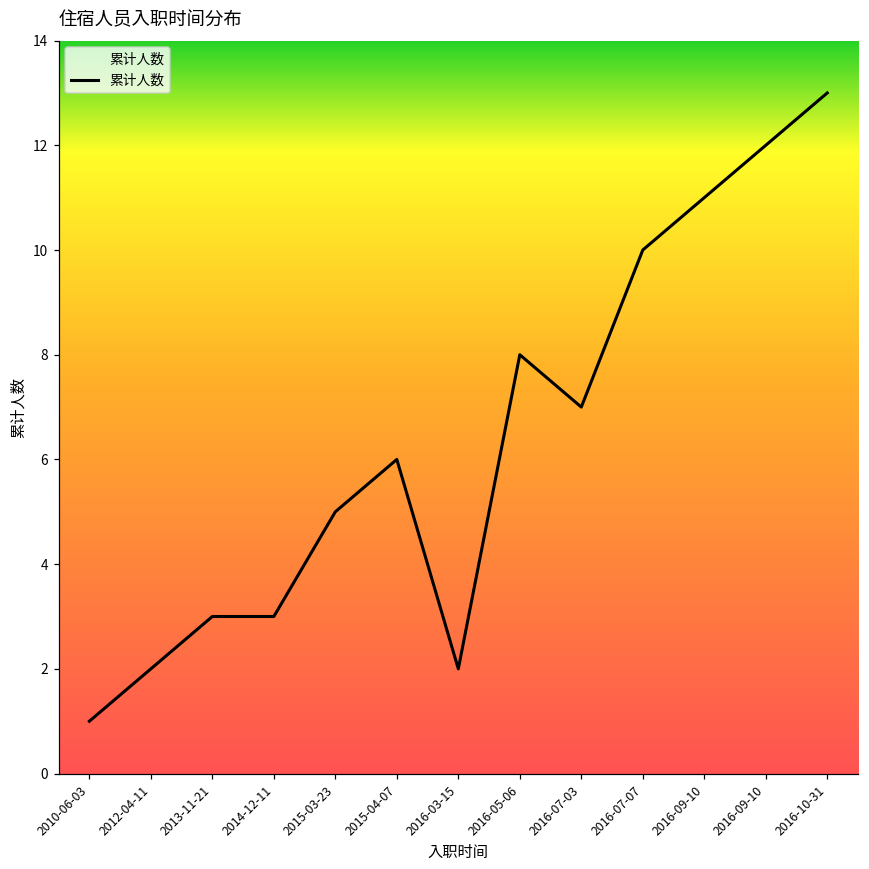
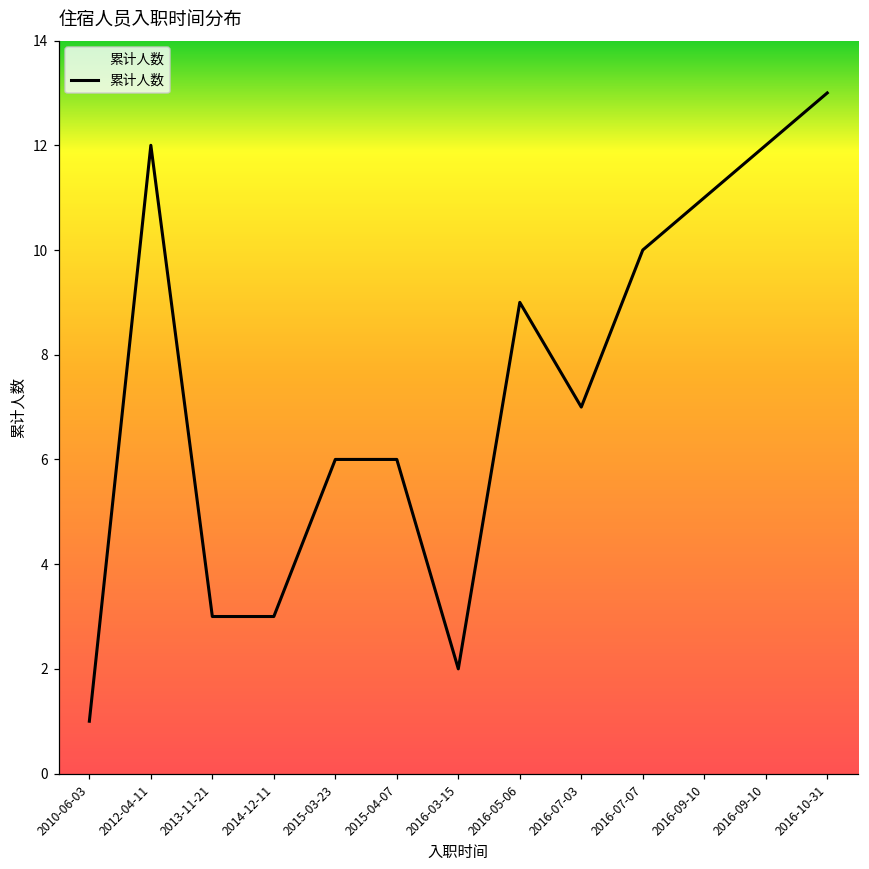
  {
    "2010-06-03": 1,
-   "2012-04-11": 2,
+   "2012-04-11": 12,
    "2013-11-21": 3,
    "2014-12-11": 3,
-   "2015-03-23": 5,
+   "2015-03-23": 6,
    "2015-04-07": 6,
    "2016-03-15": 2,
-   "2016-05-06": 8,
+   "2016-05-06": 9,
    "2016-07-03": 7,
    "2016-07-07": 10,
    "2016-10-31": 13
  }
